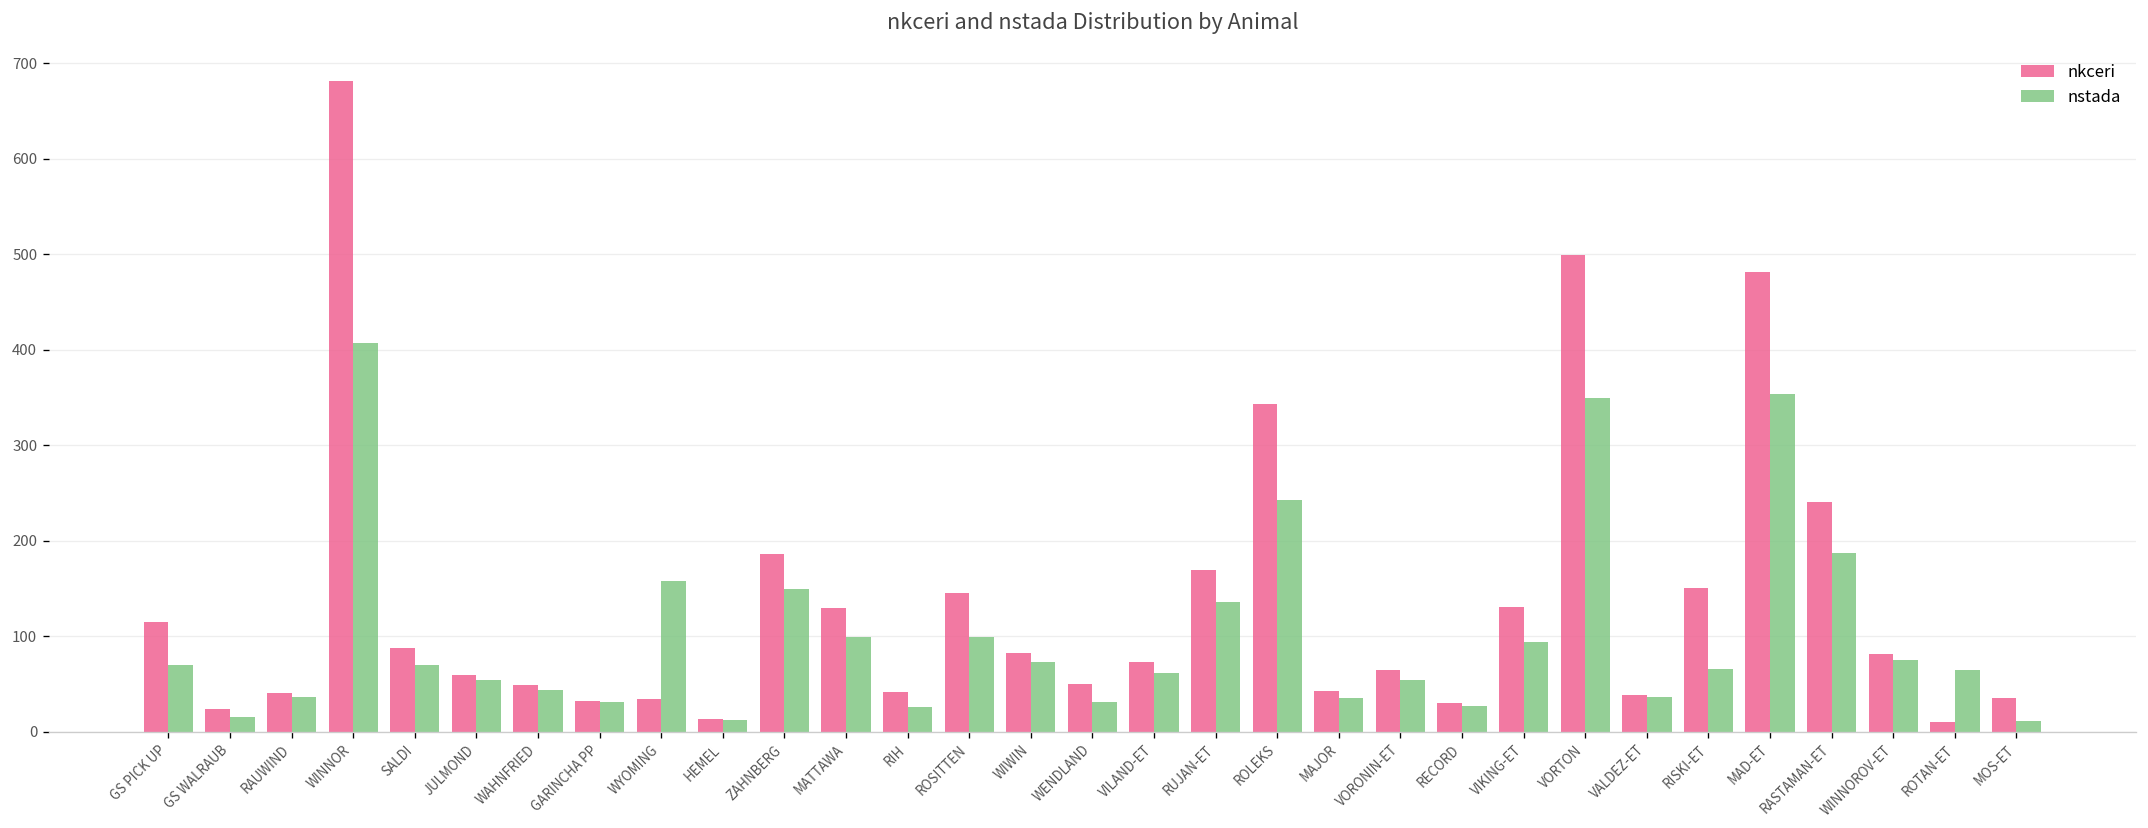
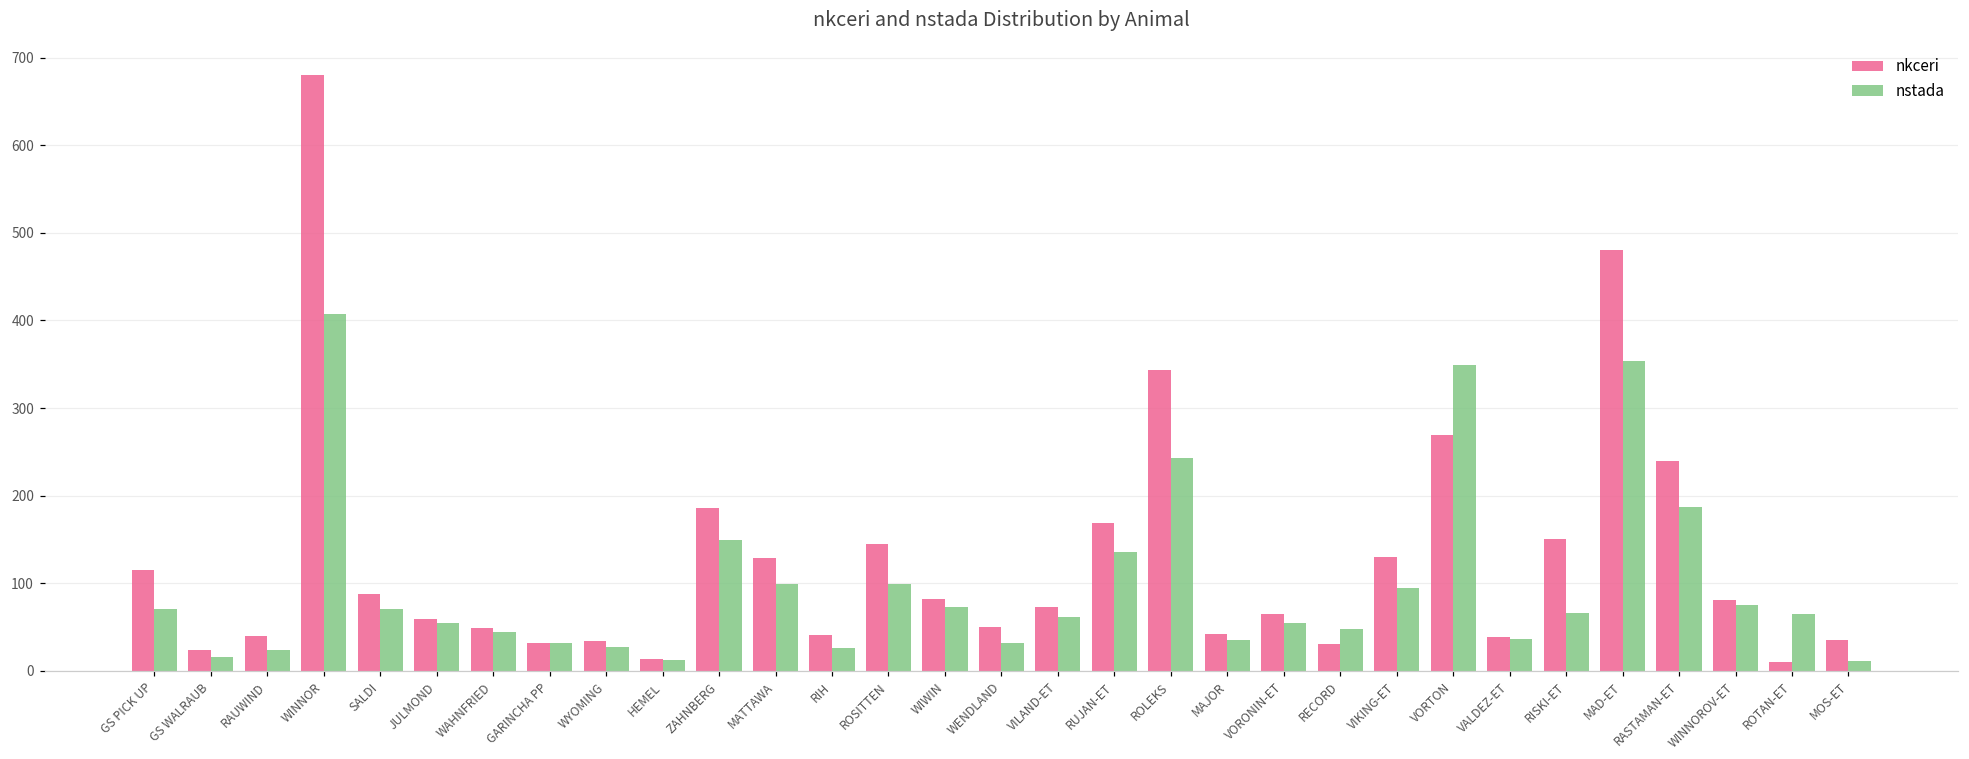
  {
    "nkceri": {
      "GS PICK UP": 120,
      "GS WALRAUB": 20,
      "RAUWIND": 40,
      "WINNOR": 680,
      "SALDI": 90,
      "JULMOND": 60,
      "WAHNFRIED": 50,
      "GARINCHA PP": 30,
      "WYOMING": 30,
      "HEMEL": 10,
      "ZAHNBERG": 190,
      "MATTAWA": 130,
      "RIH": 40,
      "ROSITTEN": 150,
      "WIWIN": 80,
      "WENDLAND": 50,
      "VILAND-ET": 70,
      "RUJAN-ET": 170,
      "ROLEKS": 340,
      "MAJOR": 40,
      "VORONIN-ET": 70,
      "RECORD": 30,
      "VIKING-ET": 130,
-     "VORTON": 500,
+     "VORTON": 270,
      "VALDEZ-ET": 40,
      "RISKI-ET": 150,
      "MAD-ET": 480,
      "RASTAMAN-ET": 240,
      "WINNOROV-ET": 80,
      "ROTAN-ET": 10,
      "MOS-ET": 40
    },
    "nstada": {
      "GS PICK UP": 70,
      "GS WALRAUB": 20,
-     "RAUWIND": 40,
+     "RAUWIND": 20,
      "WINNOR": 410,
      "SALDI": 70,
      "JULMOND": 50,
      "WAHNFRIED": 40,
      "GARINCHA PP": 30,
-     "WYOMING": 160,
+     "WYOMING": 30,
      "HEMEL": 10,
      "ZAHNBERG": 150,
      "MATTAWA": 100,
      "RIH": 30,
      "ROSITTEN": 100,
      "WIWIN": 70,
      "WENDLAND": 30,
      "VILAND-ET": 60,
      "RUJAN-ET": 140,
      "ROLEKS": 240,
      "MAJOR": 40,
      "VORONIN-ET": 50,
-     "RECORD": 30,
+     "RECORD": 50,
      "VIKING-ET": 90,
      "VORTON": 350,
      "VALDEZ-ET": 40,
      "RISKI-ET": 70,
      "MAD-ET": 350,
      "RASTAMAN-ET": 190,
      "WINNOROV-ET": 80,
      "ROTAN-ET": 70,
      "MOS-ET": 10
    }
  }
